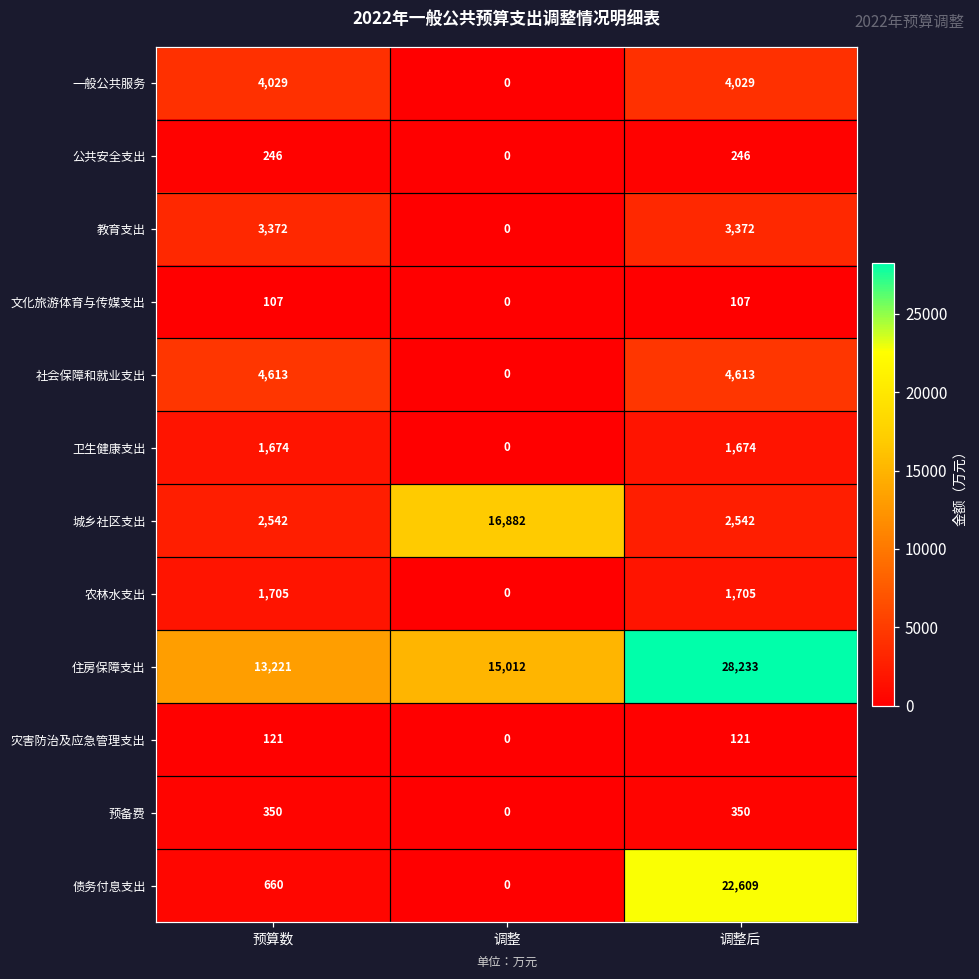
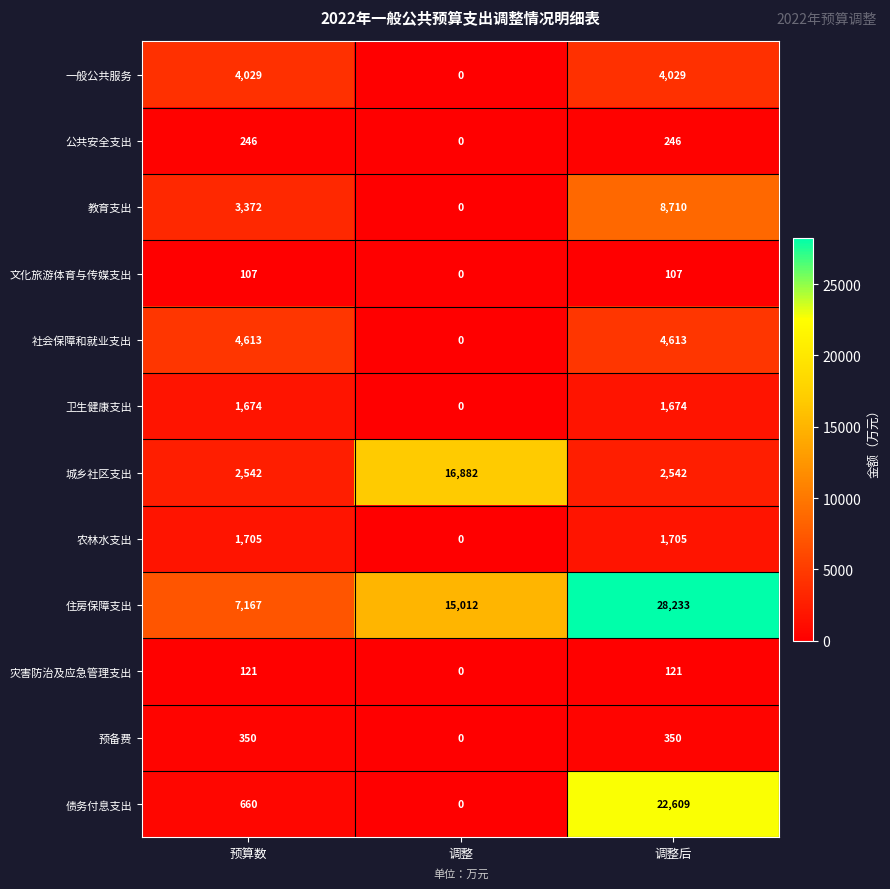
  {
    "一般公共服务": {
      "预算数": "4,029",
      "调整": "0",
      "调整后": "4,029"
    },
    "公共安全支出": {
      "预算数": "246",
      "调整": "0",
      "调整后": "246"
    },
    "教育支出": {
      "预算数": "3,372",
      "调整": "0",
-     "调整后": "3,372"
+     "调整后": "8,710"
    },
    "文化旅游体育与传媒支出": {
      "预算数": "107",
      "调整": "0",
      "调整后": "107"
    },
    "社会保障和就业支出": {
      "预算数": "4,613",
      "调整": "0",
      "调整后": "4,613"
    },
    "卫生健康支出": {
      "预算数": "1,674",
      "调整": "0",
      "调整后": "1,674"
    },
    "城乡社区支出": {
      "预算数": "2,542",
      "调整": "16,882",
      "调整后": "2,542"
    },
    "农林水支出": {
      "预算数": "1,705",
      "调整": "0",
      "调整后": "1,705"
    },
    "住房保障支出": {
-     "预算数": "13,221",
+     "预算数": "7,167",
      "调整": "15,012",
      "调整后": "28,233"
    },
    "灾害防治及应急管理支出": {
      "预算数": "121",
      "调整": "0",
      "调整后": "121"
    },
    "预备费": {
      "预算数": "350",
      "调整": "0",
      "调整后": "350"
    },
    "债务付息支出": {
      "预算数": "660",
      "调整": "0",
      "调整后": "22,609"
    }
  }
